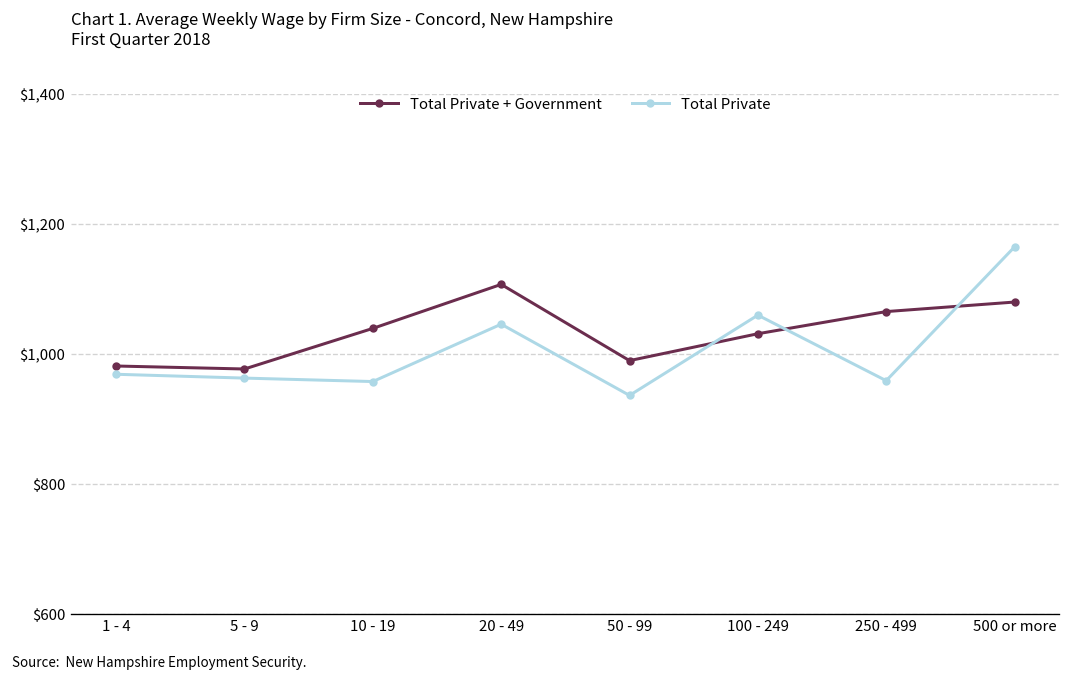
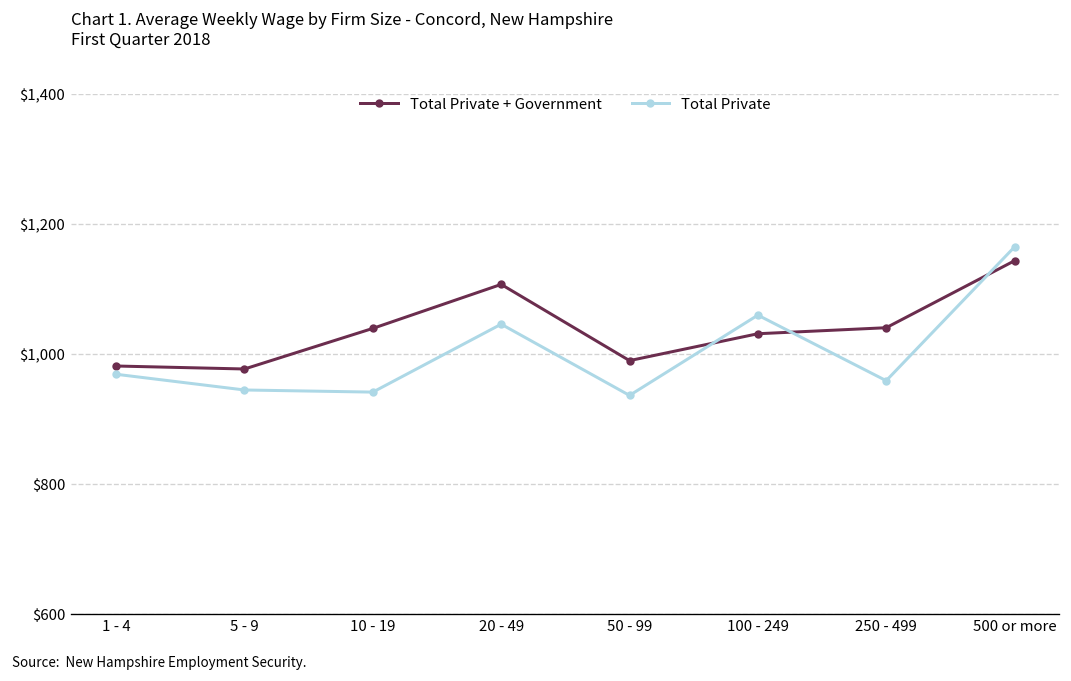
  {
    "Total Private + Government": {
      "1 - 4": "$980",
      "5 - 9": "$980",
      "10 - 19": "$1,040",
      "20 - 49": "$1,110",
      "50 - 99": "$990",
      "100 - 249": "$1,030",
-     "250 - 499": "$1,070",
-     "500 or more": "$1,080"
+     "250 - 499": "$1,040",
+     "500 or more": "$1,140"
    },
    "Total Private": {
      "1 - 4": "$970",
-     "5 - 9": "$960",
-     "10 - 19": "$960",
+     "5 - 9": "$940",
+     "10 - 19": "$940",
      "20 - 49": "$1,050",
      "50 - 99": "$940",
      "100 - 249": "$1,060",
      "250 - 499": "$960",
      "500 or more": "$1,160"
    }
  }
